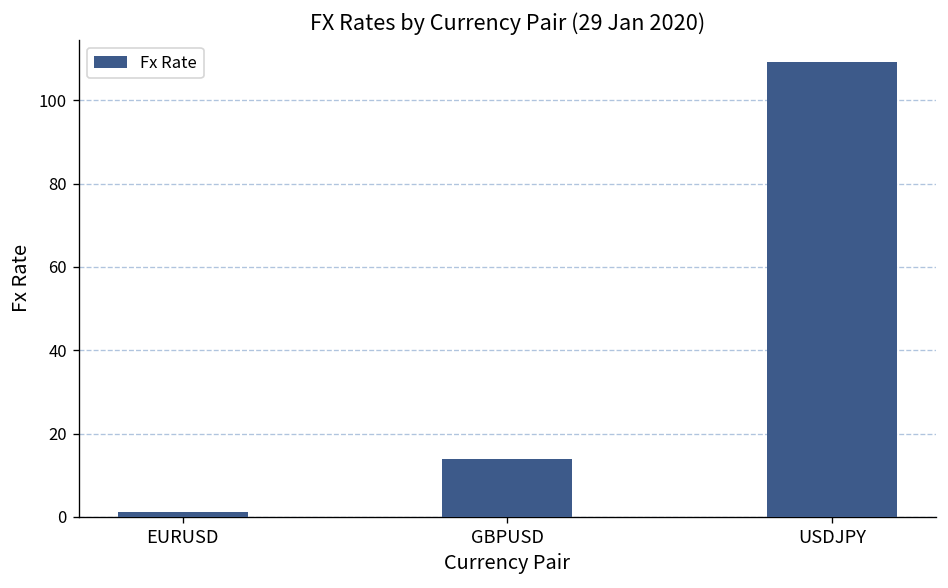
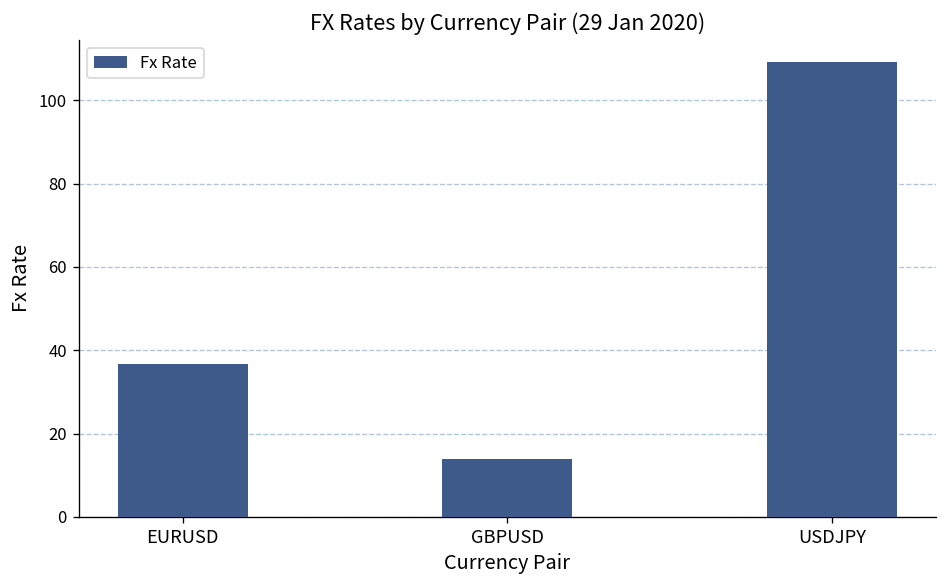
  {
-   "EURUSD": 1,
+   "EURUSD": 37,
    "GBPUSD": 14,
    "USDJPY": 109
  }
